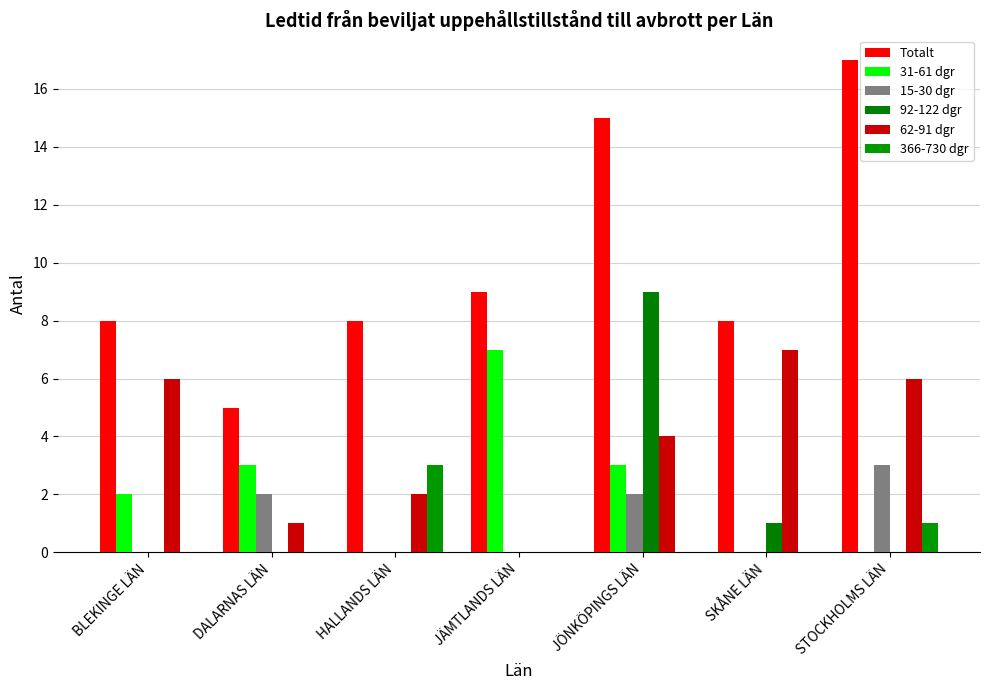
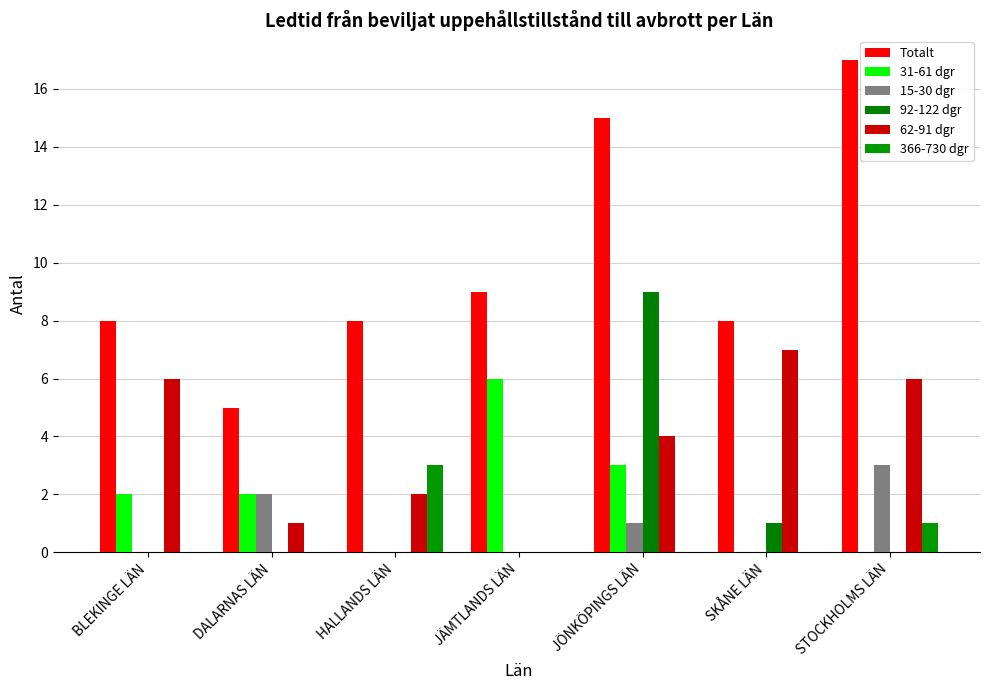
  {
    "31-61 dgr": {
      "BLEKINGE LÄN": 2,
-     "DALARNAS LÄN": 3,
+     "DALARNAS LÄN": 2,
      "HALLANDS LÄN": 0,
-     "JÄMTLANDS LÄN": 7,
+     "JÄMTLANDS LÄN": 6,
      "JÖNKÖPINGS LÄN": 3,
      "SKÅNE LÄN": 0,
      "STOCKHOLMS LÄN": 0
    },
    "15-30 dgr": {
      "BLEKINGE LÄN": 0,
      "DALARNAS LÄN": 2,
      "HALLANDS LÄN": 0,
      "JÄMTLANDS LÄN": 0,
-     "JÖNKÖPINGS LÄN": 2,
+     "JÖNKÖPINGS LÄN": 1,
      "SKÅNE LÄN": 0,
      "STOCKHOLMS LÄN": 3
    }
  }
